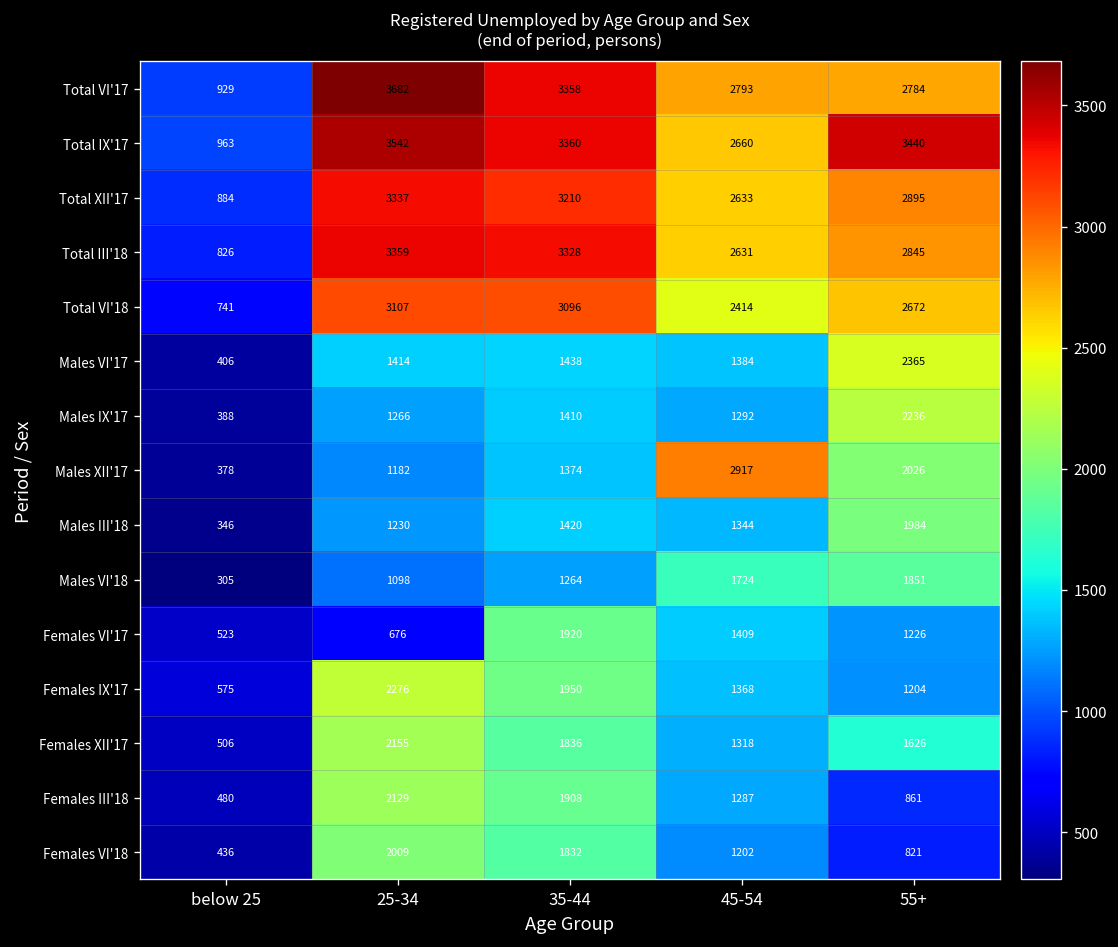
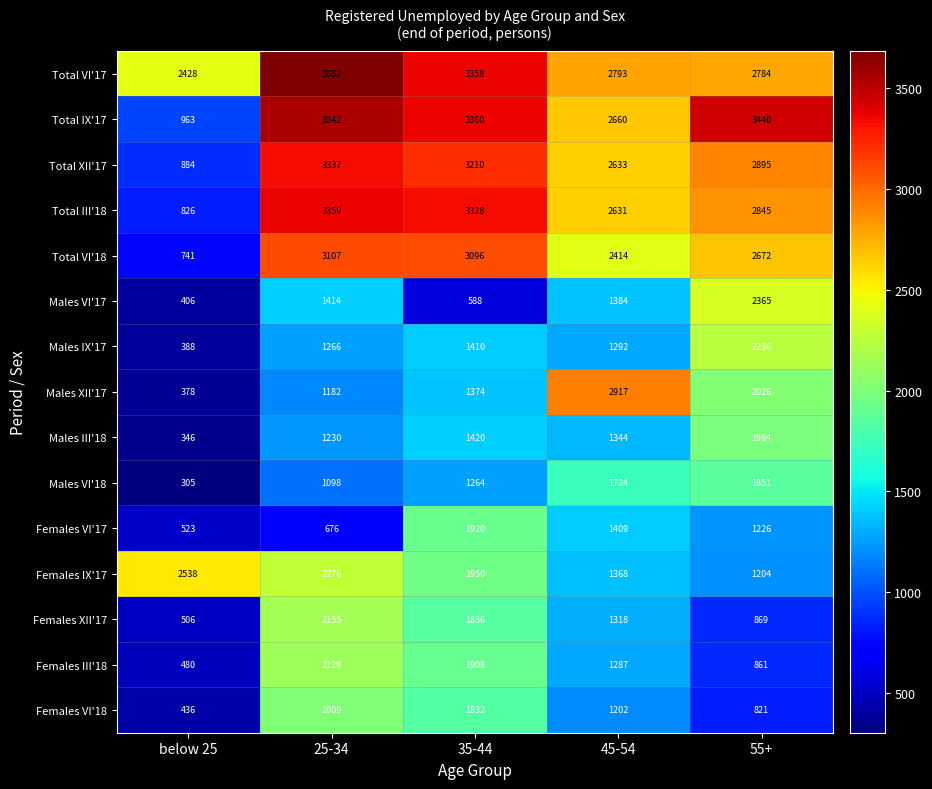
  {
    "Total VI'17": {
-     "below 25": 929,
+     "below 25": 2428,
      "25-34": 3682,
      "35-44": 3358,
      "45-54": 2793,
      "55+": 2784
    },
    "Total IX'17": {
      "below 25": 963,
      "25-34": 3542,
      "35-44": 3360,
      "45-54": 2660,
      "55+": 3440
    },
    "Total XII'17": {
      "below 25": 884,
      "25-34": 3337,
      "35-44": 3210,
      "45-54": 2633,
      "55+": 2895
    },
    "Total III'18": {
      "below 25": 826,
      "25-34": 3359,
      "35-44": 3328,
      "45-54": 2631,
      "55+": 2845
    },
    "Total VI'18": {
      "below 25": 741,
      "25-34": 3107,
      "35-44": 3096,
      "45-54": 2414,
      "55+": 2672
    },
    "Males VI'17": {
      "below 25": 406,
      "25-34": 1414,
-     "35-44": 1438,
+     "35-44": 588,
      "45-54": 1384,
      "55+": 2365
    },
    "Males IX'17": {
      "below 25": 388,
      "25-34": 1266,
      "35-44": 1410,
      "45-54": 1292,
      "55+": 2236
    },
    "Males XII'17": {
      "below 25": 378,
      "25-34": 1182,
      "35-44": 1374,
      "45-54": 2917,
      "55+": 2026
    },
    "Males III'18": {
      "below 25": 346,
      "25-34": 1230,
      "35-44": 1420,
      "45-54": 1344,
      "55+": 1984
    },
    "Males VI'18": {
      "below 25": 305,
      "25-34": 1098,
      "35-44": 1264,
      "45-54": 1724,
      "55+": 1851
    },
    "Females VI'17": {
      "below 25": 523,
      "25-34": 676,
      "35-44": 1920,
      "45-54": 1409,
      "55+": 1226
    },
    "Females IX'17": {
-     "below 25": 575,
+     "below 25": 2538,
      "25-34": 2276,
      "35-44": 1950,
      "45-54": 1368,
      "55+": 1204
    },
    "Females XII'17": {
      "below 25": 506,
      "25-34": 2155,
      "35-44": 1836,
      "45-54": 1318,
-     "55+": 1626
+     "55+": 869
    },
    "Females III'18": {
      "below 25": 480,
      "25-34": 2129,
      "35-44": 1908,
      "45-54": 1287,
      "55+": 861
    },
    "Females VI'18": {
      "below 25": 436,
      "25-34": 2009,
      "35-44": 1832,
      "45-54": 1202,
      "55+": 821
    }
  }
